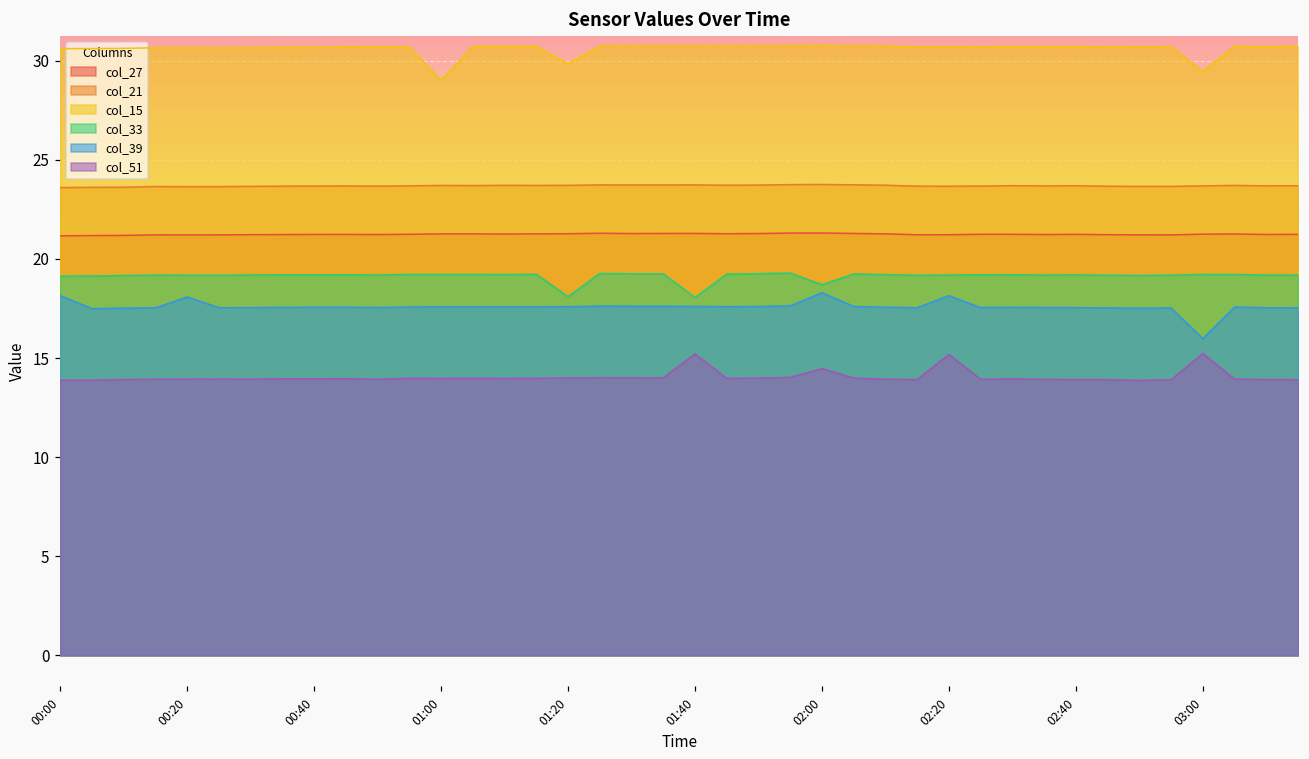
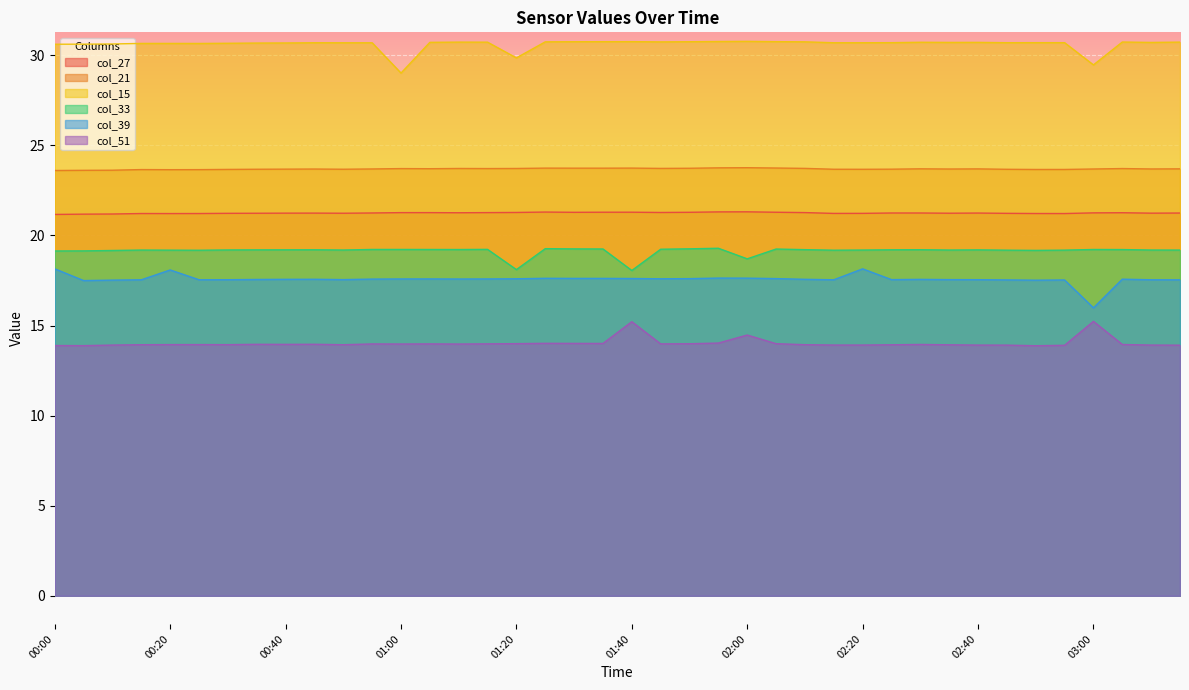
  {
    "col_15": {
      "00:00": 30.6,
      "00:20": 30.7,
      "00:40": 30.7,
      "01:00": 29.0,
      "01:20": 29.9,
      "01:40": 30.8,
      "02:00": 30.8,
      "02:20": 30.7,
      "02:40": 30.7,
      "03:00": 29.5
    },
    "col_33": {
      "00:00": 19.1,
      "00:20": 19.2,
      "00:40": 19.2,
      "01:00": 19.2,
      "01:20": 18.1,
      "01:40": 18.1,
      "02:00": 18.7,
      "02:20": 19.2,
      "02:40": 19.2,
      "03:00": 19.2
    },
    "col_39": {
      "00:00": 18.1,
      "00:20": 18.1,
      "00:40": 17.6,
      "01:00": 17.6,
      "01:20": 17.6,
      "01:40": 17.6,
-     "02:00": 18.3,
+     "02:00": 17.6,
      "02:20": 18.1,
      "02:40": 17.5,
      "03:00": 16.0
    },
    "col_51": {
      "00:00": 13.9,
      "00:20": 13.9,
      "00:40": 14.0,
      "01:00": 14.0,
      "01:20": 14.0,
      "01:40": 15.2,
      "02:00": 14.5,
-     "02:20": 15.2,
+     "02:20": 13.9,
      "02:40": 13.9,
      "03:00": 15.2
    }
  }
